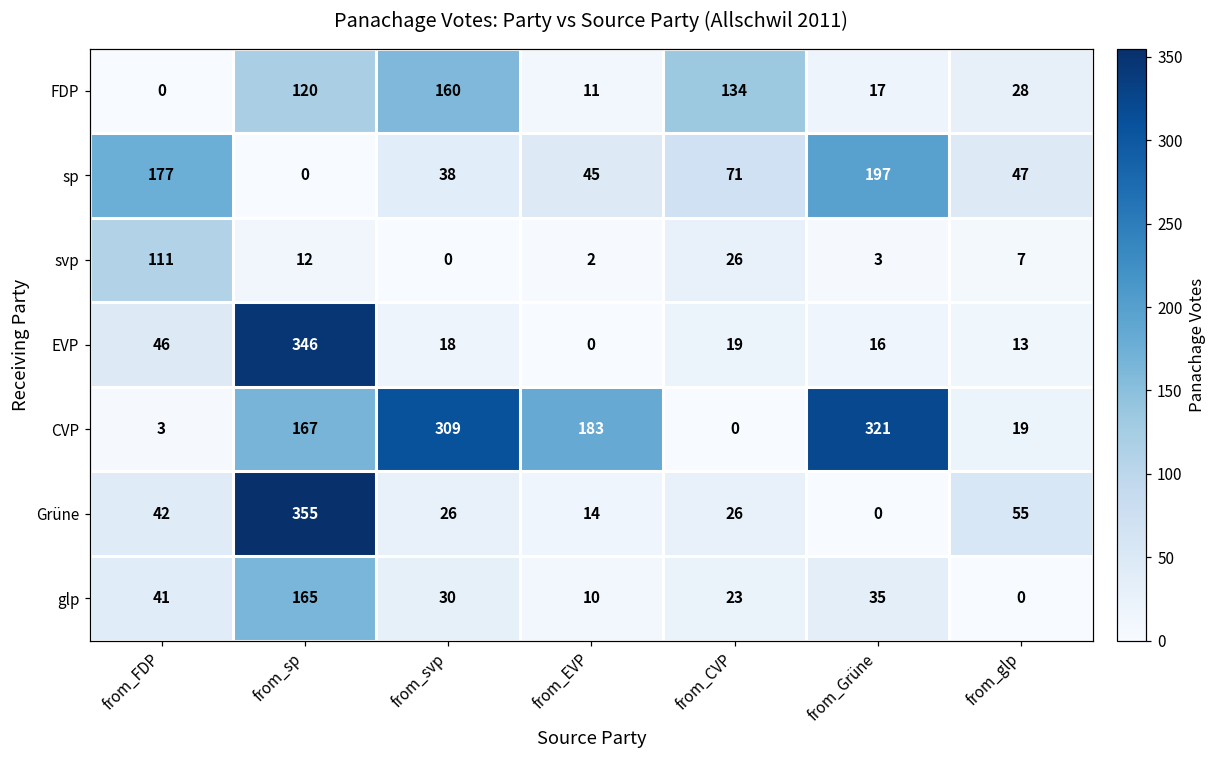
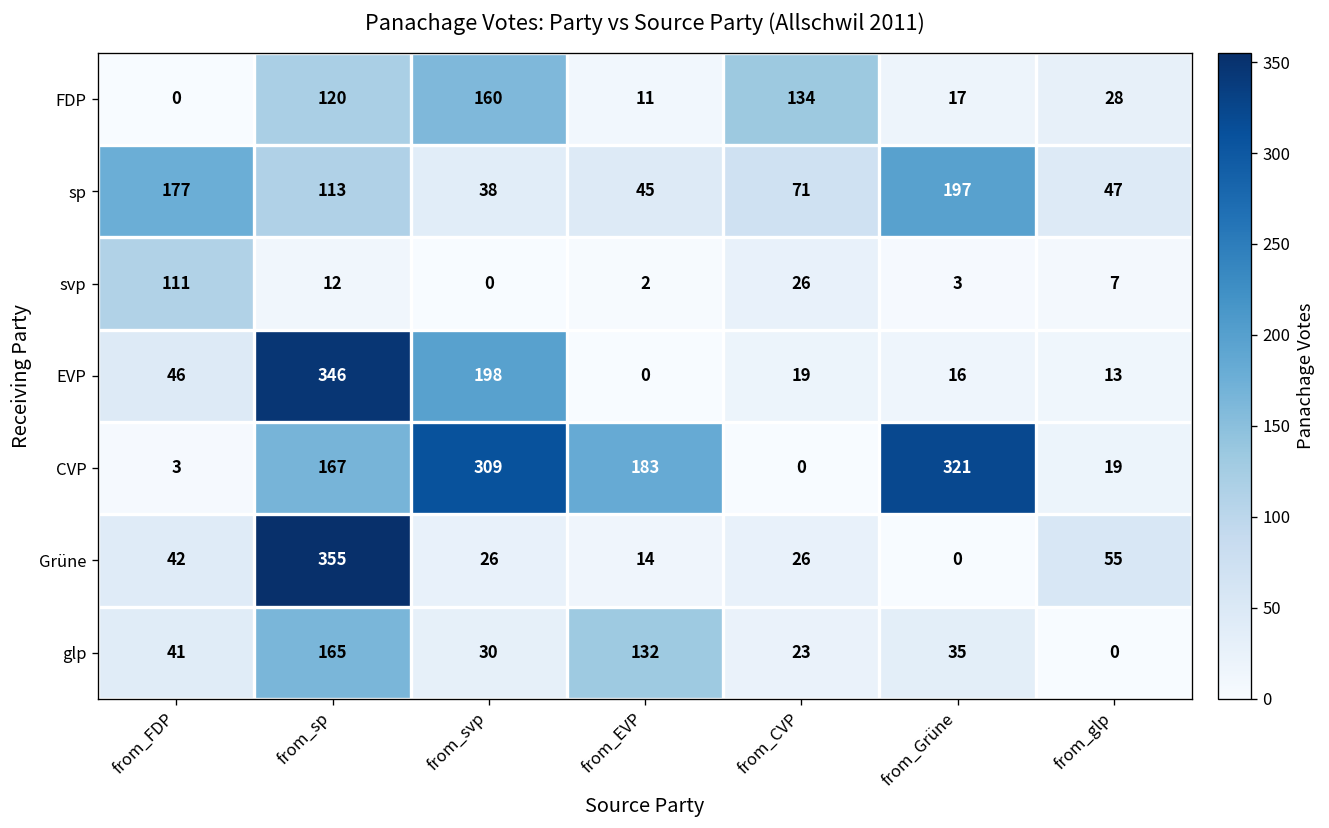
  {
    "FDP": {
      "from_FDP": 0,
      "from_sp": 120,
      "from_svp": 160,
      "from_EVP": 11,
      "from_CVP": 134,
      "from_Grüne": 17,
      "from_glp": 28
    },
    "sp": {
      "from_FDP": 177,
-     "from_sp": 0,
+     "from_sp": 113,
      "from_svp": 38,
      "from_EVP": 45,
      "from_CVP": 71,
      "from_Grüne": 197,
      "from_glp": 47
    },
    "svp": {
      "from_FDP": 111,
      "from_sp": 12,
      "from_svp": 0,
      "from_EVP": 2,
      "from_CVP": 26,
      "from_Grüne": 3,
      "from_glp": 7
    },
    "EVP": {
      "from_FDP": 46,
      "from_sp": 346,
-     "from_svp": 18,
+     "from_svp": 198,
      "from_EVP": 0,
      "from_CVP": 19,
      "from_Grüne": 16,
      "from_glp": 13
    },
    "CVP": {
      "from_FDP": 3,
      "from_sp": 167,
      "from_svp": 309,
      "from_EVP": 183,
      "from_CVP": 0,
      "from_Grüne": 321,
      "from_glp": 19
    },
    "Grüne": {
      "from_FDP": 42,
      "from_sp": 355,
      "from_svp": 26,
      "from_EVP": 14,
      "from_CVP": 26,
      "from_Grüne": 0,
      "from_glp": 55
    },
    "glp": {
      "from_FDP": 41,
      "from_sp": 165,
      "from_svp": 30,
-     "from_EVP": 10,
+     "from_EVP": 132,
      "from_CVP": 23,
      "from_Grüne": 35,
      "from_glp": 0
    }
  }
